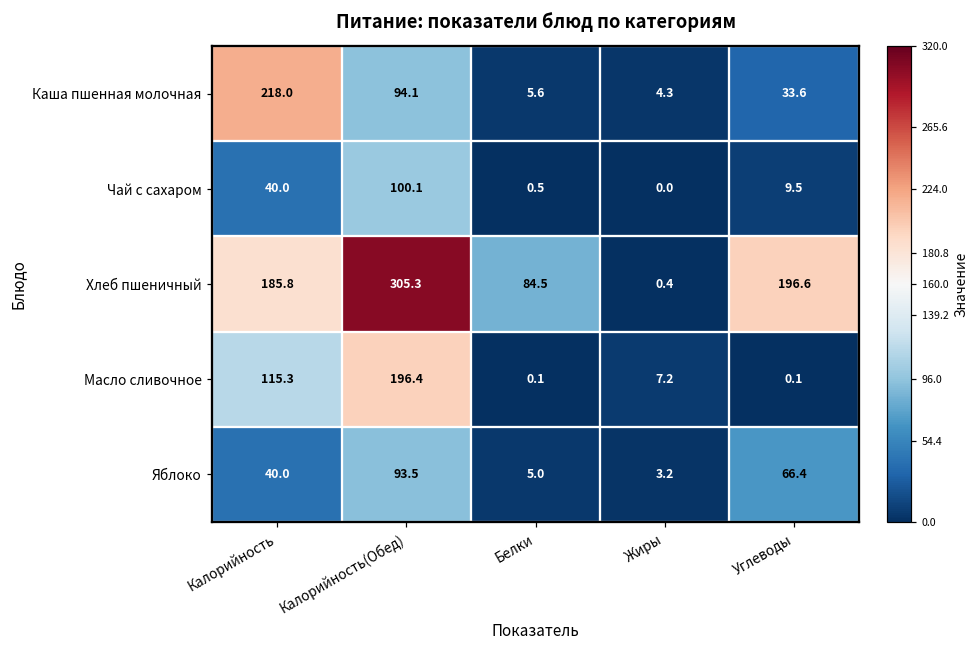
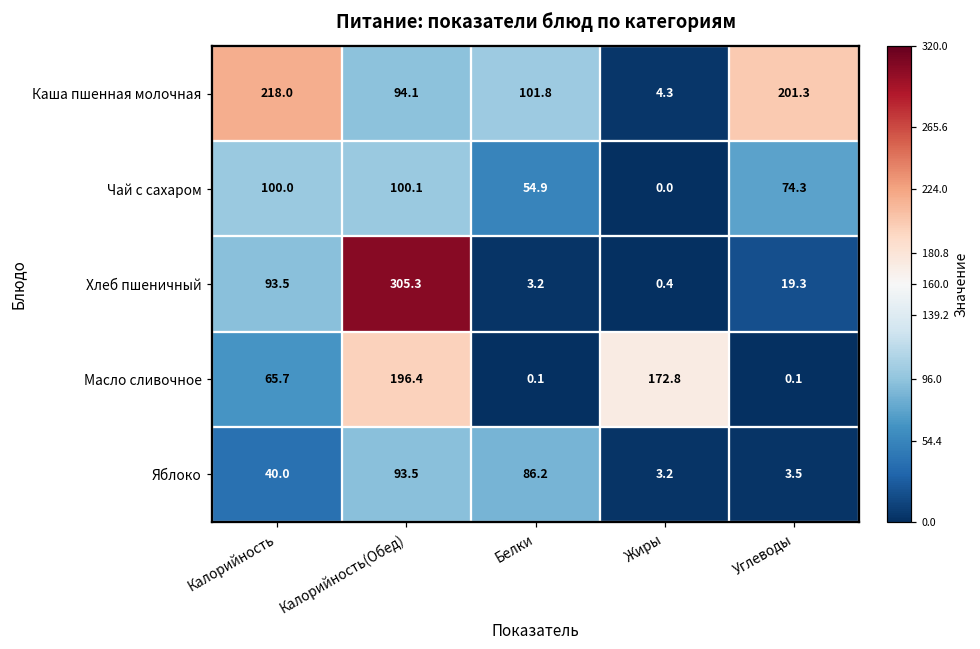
  {
    "Каша пшенная молочная": {
      "Калорийность": 218.0,
      "Калорийность(Обед)": 94.1,
-     "Белки": 5.6,
+     "Белки": 101.8,
      "Жиры": 4.3,
-     "Углеводы": 33.6
+     "Углеводы": 201.3
    },
    "Чай с сахаром": {
-     "Калорийность": 40.0,
+     "Калорийность": 100.0,
      "Калорийность(Обед)": 100.1,
-     "Белки": 0.5,
+     "Белки": 54.9,
      "Жиры": 0.0,
-     "Углеводы": 9.5
+     "Углеводы": 74.3
    },
    "Хлеб пшеничный": {
-     "Калорийность": 185.8,
+     "Калорийность": 93.5,
      "Калорийность(Обед)": 305.3,
-     "Белки": 84.5,
+     "Белки": 3.2,
      "Жиры": 0.4,
-     "Углеводы": 196.6
+     "Углеводы": 19.3
    },
    "Масло сливочное": {
-     "Калорийность": 115.3,
+     "Калорийность": 65.7,
      "Калорийность(Обед)": 196.4,
      "Белки": 0.1,
-     "Жиры": 7.2,
+     "Жиры": 172.8,
      "Углеводы": 0.1
    },
    "Яблоко": {
      "Калорийность": 40.0,
      "Калорийность(Обед)": 93.5,
-     "Белки": 5.0,
+     "Белки": 86.2,
      "Жиры": 3.2,
-     "Углеводы": 66.4
+     "Углеводы": 3.5
    }
  }
